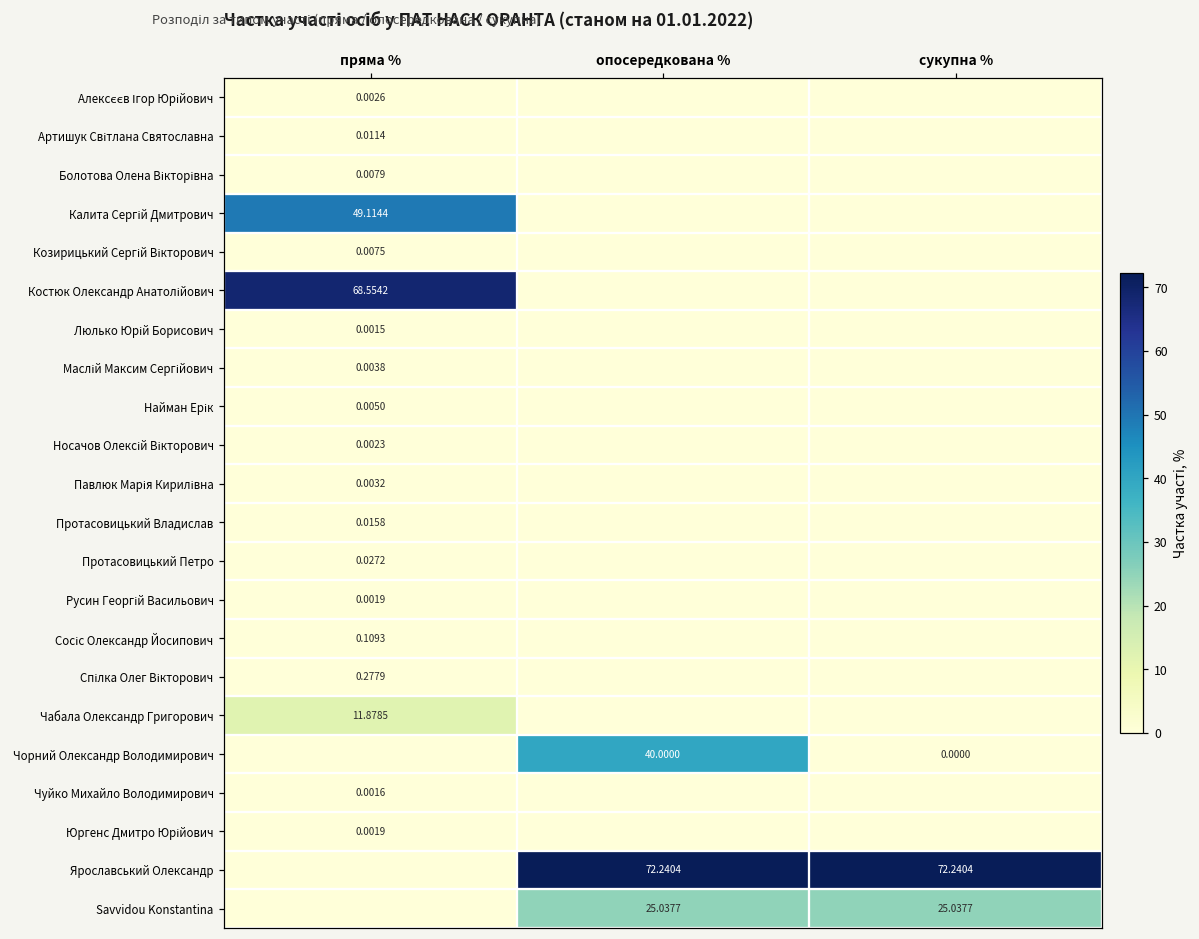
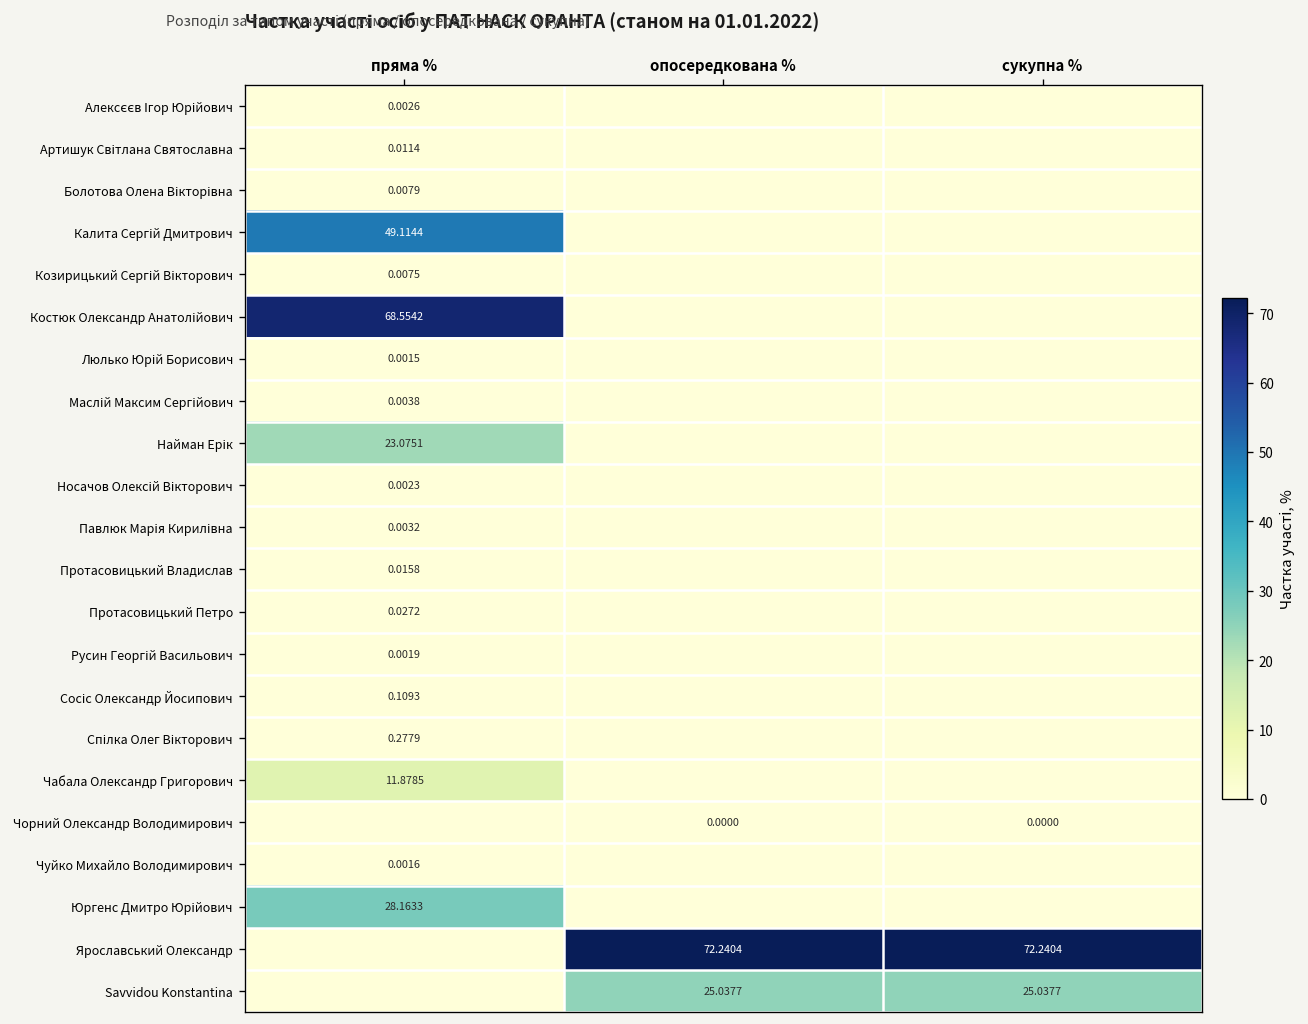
  {
    "Алексєєв Ігор Юрійович": {
      "пряма %": 0.0026
    },
    "Артишук Світлана Святославна": {
      "пряма %": 0.0114
    },
    "Болотова Олена Вікторівна": {
      "пряма %": 0.0079
    },
    "Калита Сергій Дмитрович": {
      "пряма %": 49.1144
    },
    "Козирицький Сергій Вікторович": {
      "пряма %": 0.0075
    },
    "Костюк Олександр Анатолійович": {
      "пряма %": 68.5542
    },
    "Люлько Юрій Борисович": {
      "пряма %": 0.0015
    },
    "Маслій Максим Сергійович": {
      "пряма %": 0.0038
    },
    "Найман Ерік": {
-     "пряма %": 0.0050
+     "пряма %": 23.0751
    },
    "Носачов Олексій Вікторович": {
      "пряма %": 0.0023
    },
    "Павлюк Марія Кирилівна": {
      "пряма %": 0.0032
    },
    "Протасовицький Владислав": {
      "пряма %": 0.0158
    },
    "Протасовицький Петро": {
      "пряма %": 0.0272
    },
    "Русин Георгій Васильович": {
      "пряма %": 0.0019
    },
    "Сосіс Олександр Йосипович": {
      "пряма %": 0.1093
    },
    "Спілка Олег Вікторович": {
      "пряма %": 0.2779
    },
    "Чабала Олександр Григорович": {
      "пряма %": 11.8785
    },
    "Чорний Олександр Володимирович": {
-     "опосередкована %": 40.0000,
+     "опосередкована %": 0.0000,
      "сукупна %": 0.0000
    },
    "Чуйко Михайло Володимирович": {
      "пряма %": 0.0016
    },
    "Юргенс Дмитро Юрійович": {
-     "пряма %": 0.0019
+     "пряма %": 28.1633
    },
    "Ярославський Олександр": {
      "опосередкована %": 72.2404,
      "сукупна %": 72.2404
    },
    "Savvidou Konstantina": {
      "опосередкована %": 25.0377,
      "сукупна %": 25.0377
    }
  }
